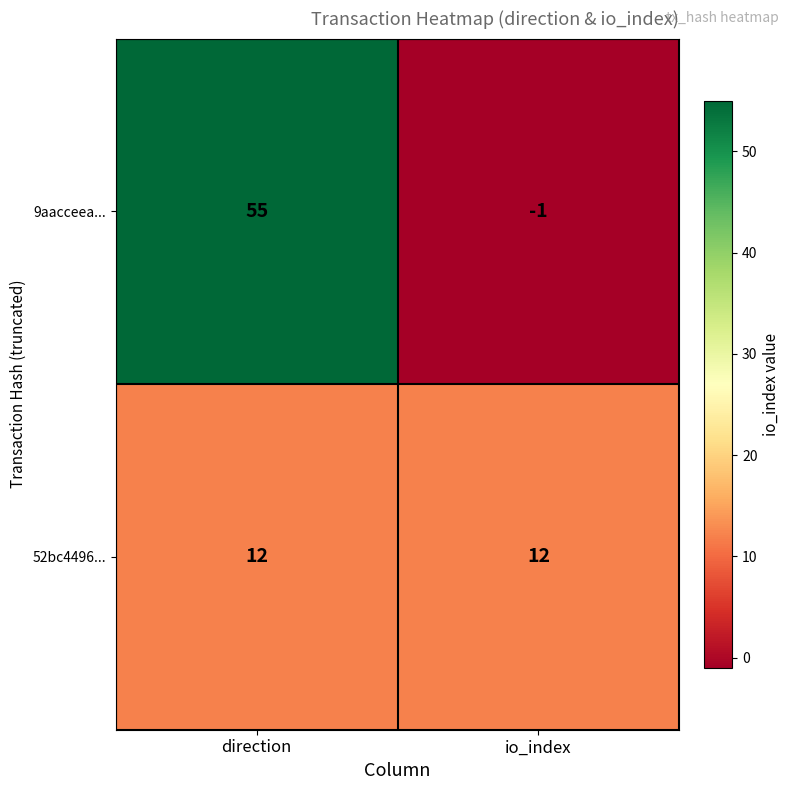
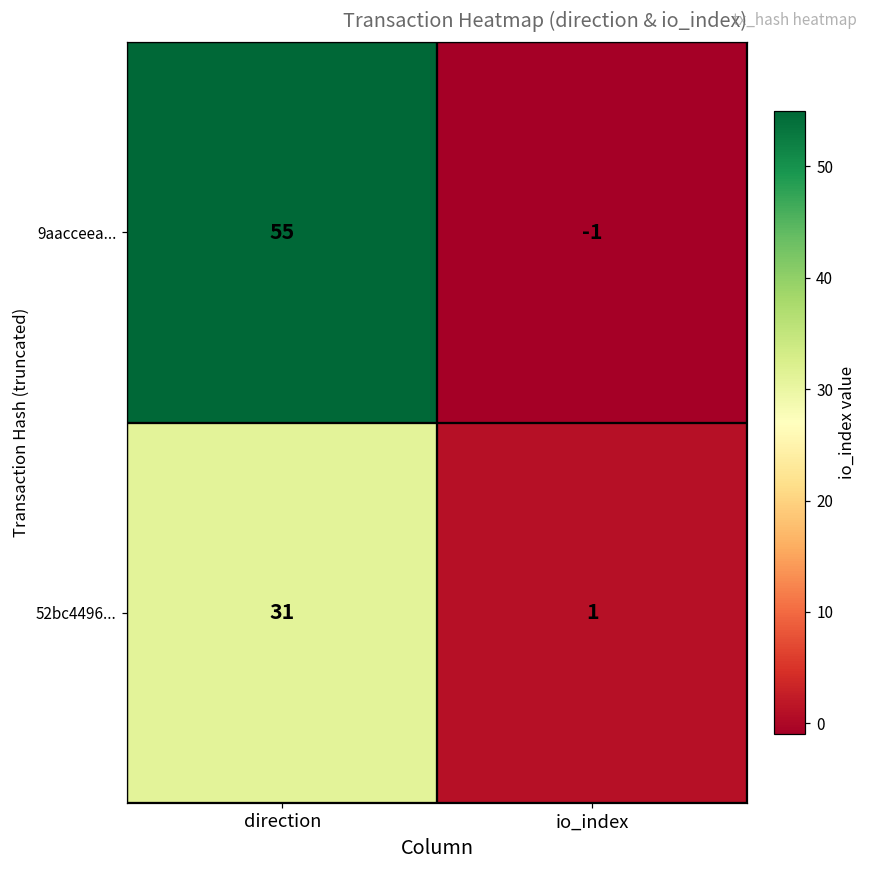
  {
    "9aacceea...": {
      "direction": 55,
      "io_index": -1
    },
    "52bc4496...": {
-     "direction": 12,
-     "io_index": 12
+     "direction": 31,
+     "io_index": 1
    }
  }
